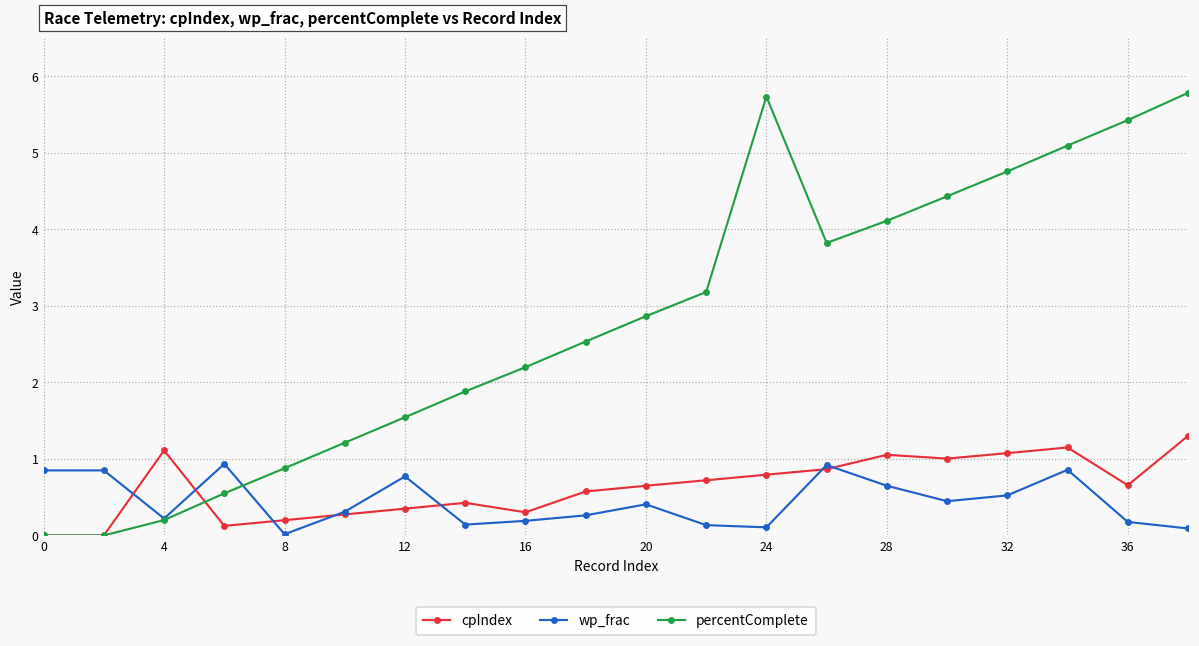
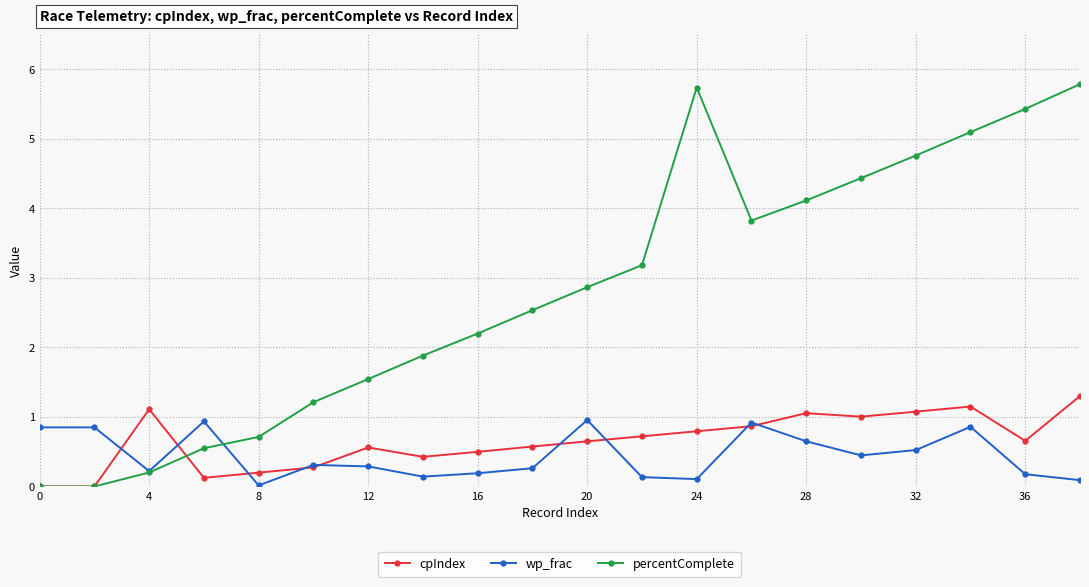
  {
    "cpIndex": {
      "4": 1.1,
      "8": 0.2,
-     "12": 0.3,
-     "16": 0.3,
+     "12": 0.6,
+     "16": 0.5,
      "20": 0.6,
      "24": 0.8,
      "28": 1.1,
      "32": 1.1,
      "36": 0.7
    },
    "wp_frac": {
      "0": 0.8,
      "8": 0.0,
-     "12": 0.8,
+     "12": 0.3,
      "16": 0.2,
-     "20": 0.4,
+     "20": 1.0,
      "24": 0.1,
      "28": 0.6,
      "32": 0.5,
      "36": 0.2
    },
    "percentComplete": {
-     "8": 0.9,
+     "8": 0.7,
      "12": 1.5,
      "16": 2.2,
      "20": 2.9,
      "24": 5.7,
      "28": 4.1,
      "32": 4.8,
      "36": 5.4
    }
  }
